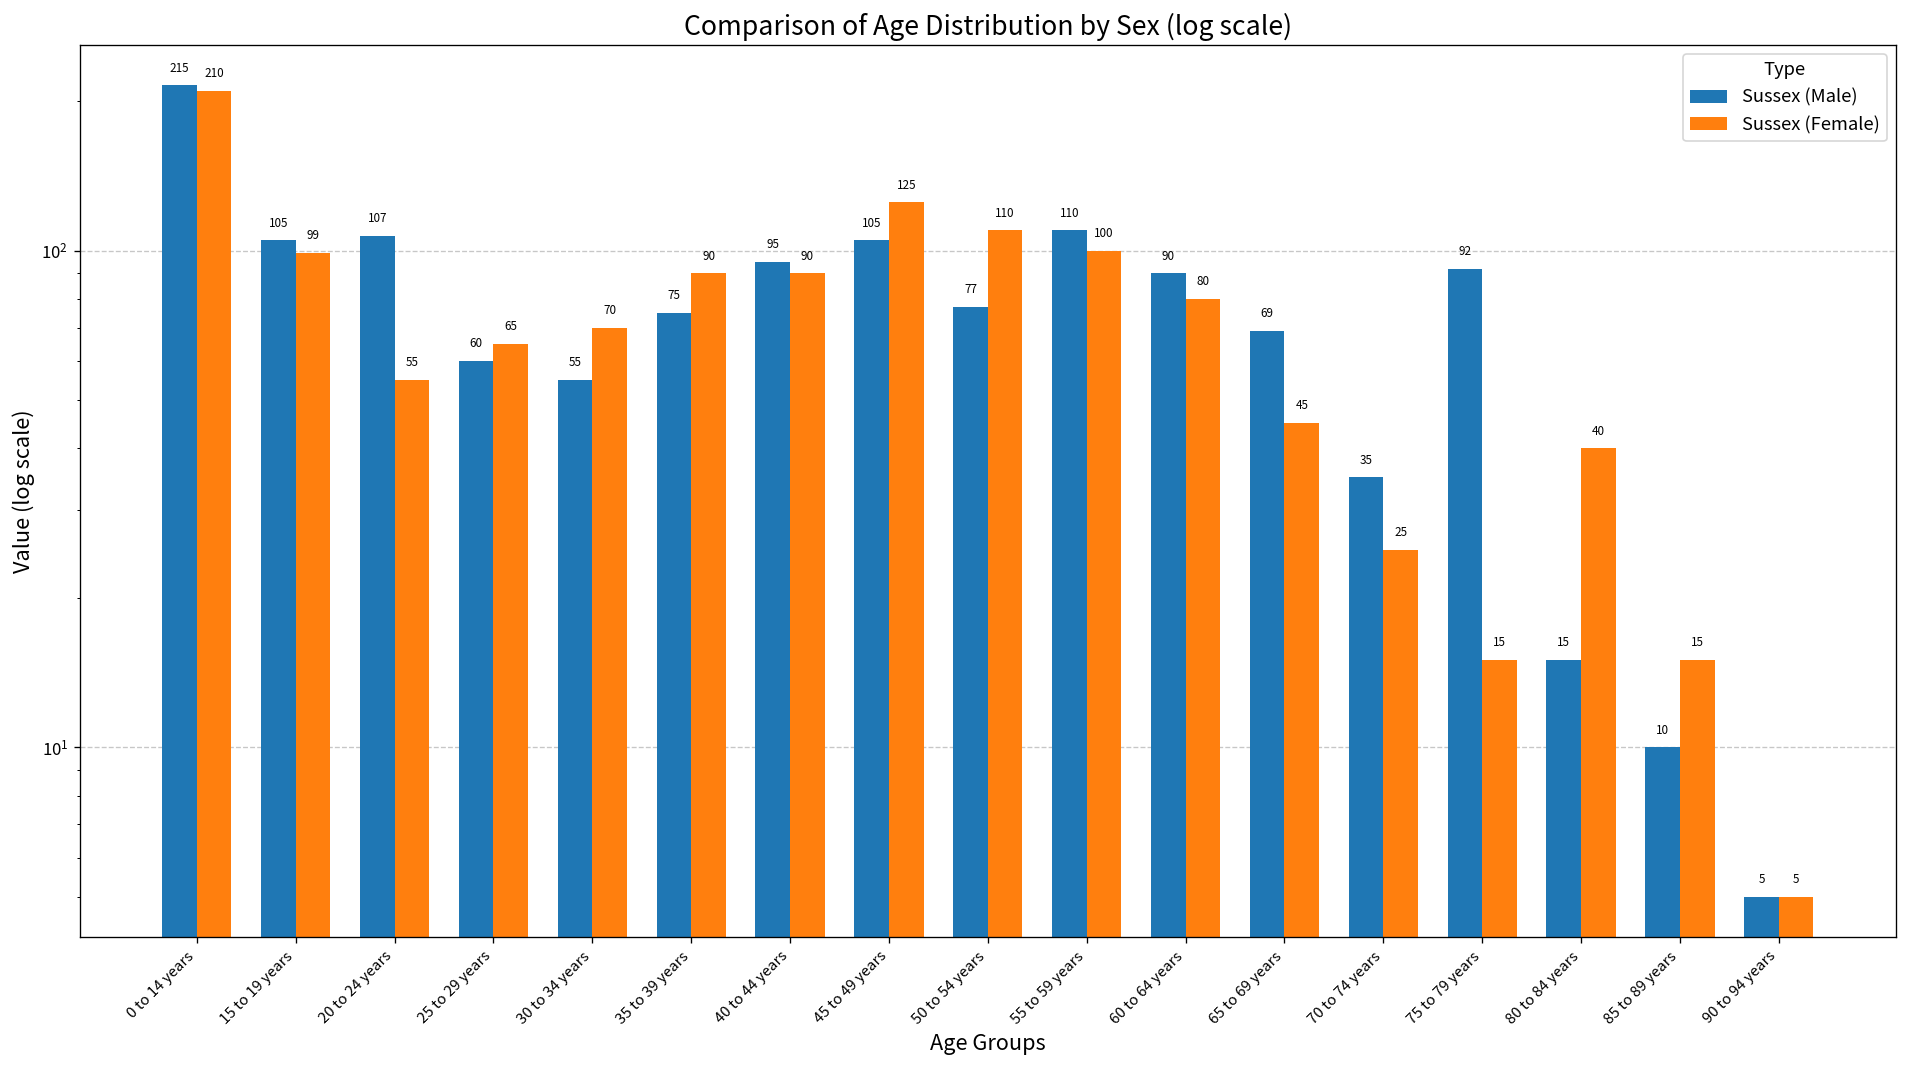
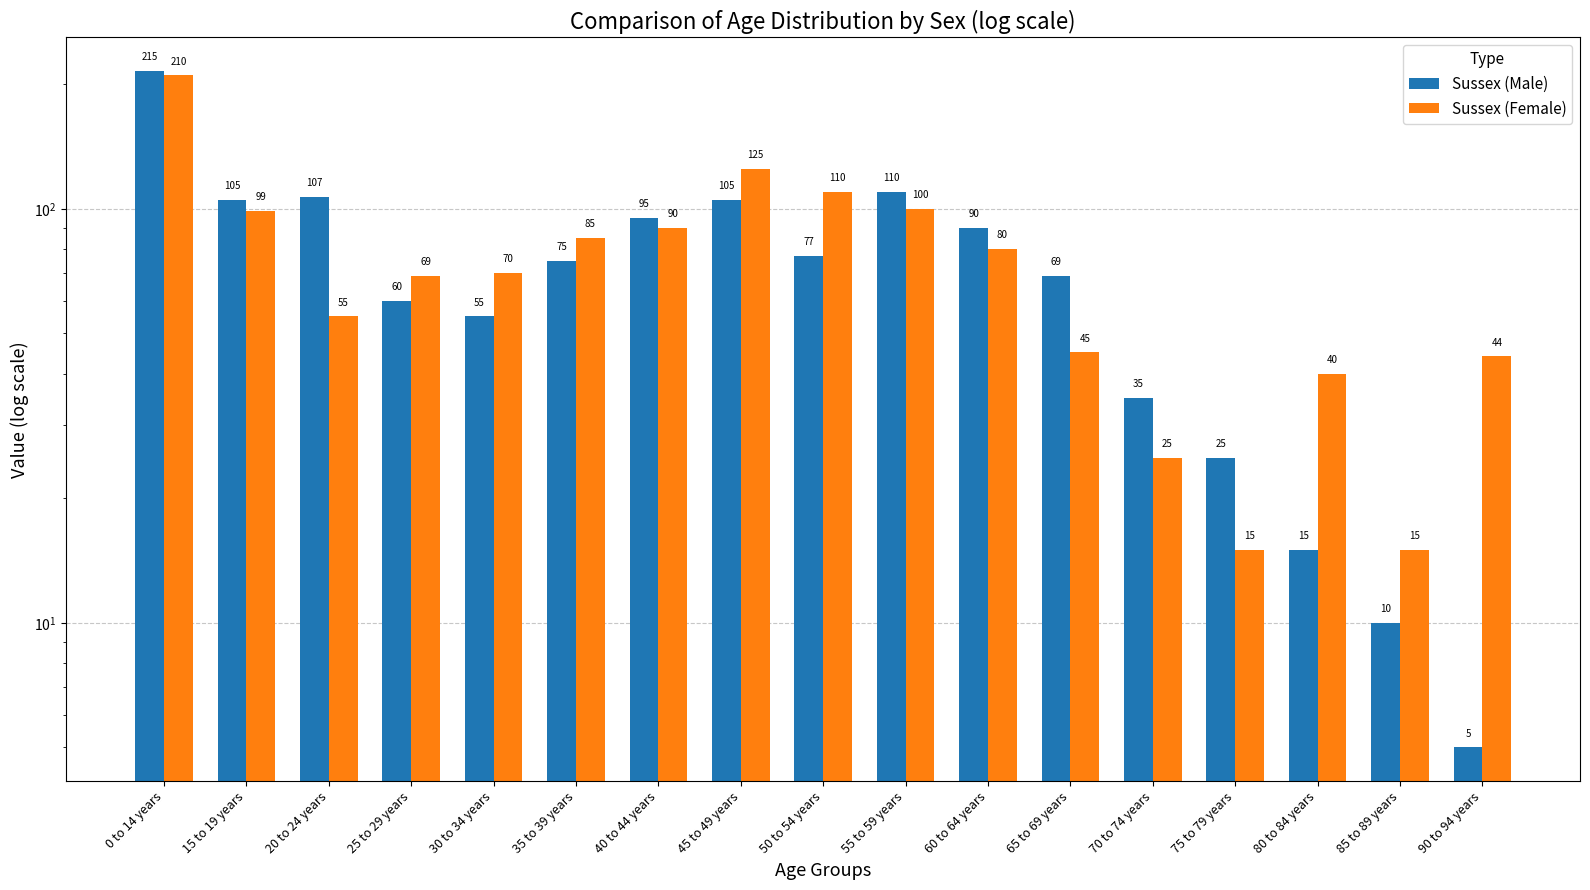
  {
    "Sussex (Male)": {
      "0 to 14 years": 215,
      "15 to 19 years": 105,
      "20 to 24 years": 107,
      "25 to 29 years": 60,
      "30 to 34 years": 55,
      "35 to 39 years": 75,
      "40 to 44 years": 95,
      "45 to 49 years": 105,
      "50 to 54 years": 77,
      "55 to 59 years": 110,
      "60 to 64 years": 90,
      "65 to 69 years": 69,
      "70 to 74 years": 35,
-     "75 to 79 years": 92,
+     "75 to 79 years": 25,
      "80 to 84 years": 15,
      "85 to 89 years": 10,
      "90 to 94 years": 5
    },
    "Sussex (Female)": {
      "0 to 14 years": 210,
      "15 to 19 years": 99,
      "20 to 24 years": 55,
-     "25 to 29 years": 65,
+     "25 to 29 years": 69,
      "30 to 34 years": 70,
-     "35 to 39 years": 90,
+     "35 to 39 years": 85,
      "40 to 44 years": 90,
      "45 to 49 years": 125,
      "50 to 54 years": 110,
      "55 to 59 years": 100,
      "60 to 64 years": 80,
      "65 to 69 years": 45,
      "70 to 74 years": 25,
      "75 to 79 years": 15,
      "80 to 84 years": 40,
      "85 to 89 years": 15,
-     "90 to 94 years": 5
+     "90 to 94 years": 44
    }
  }
